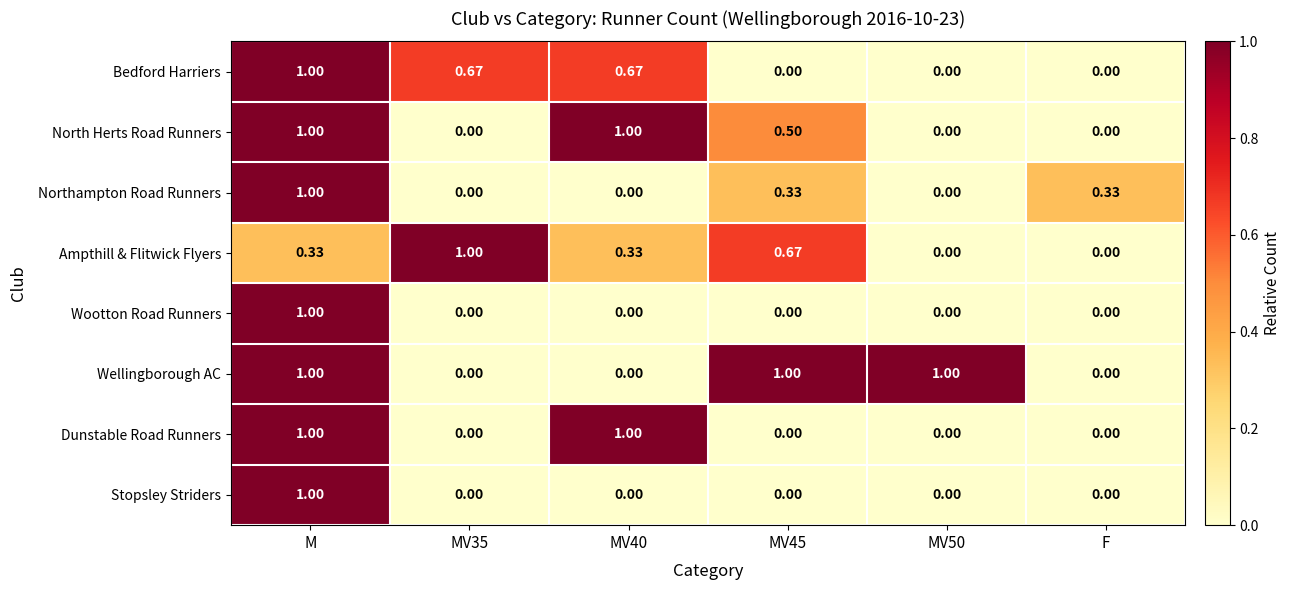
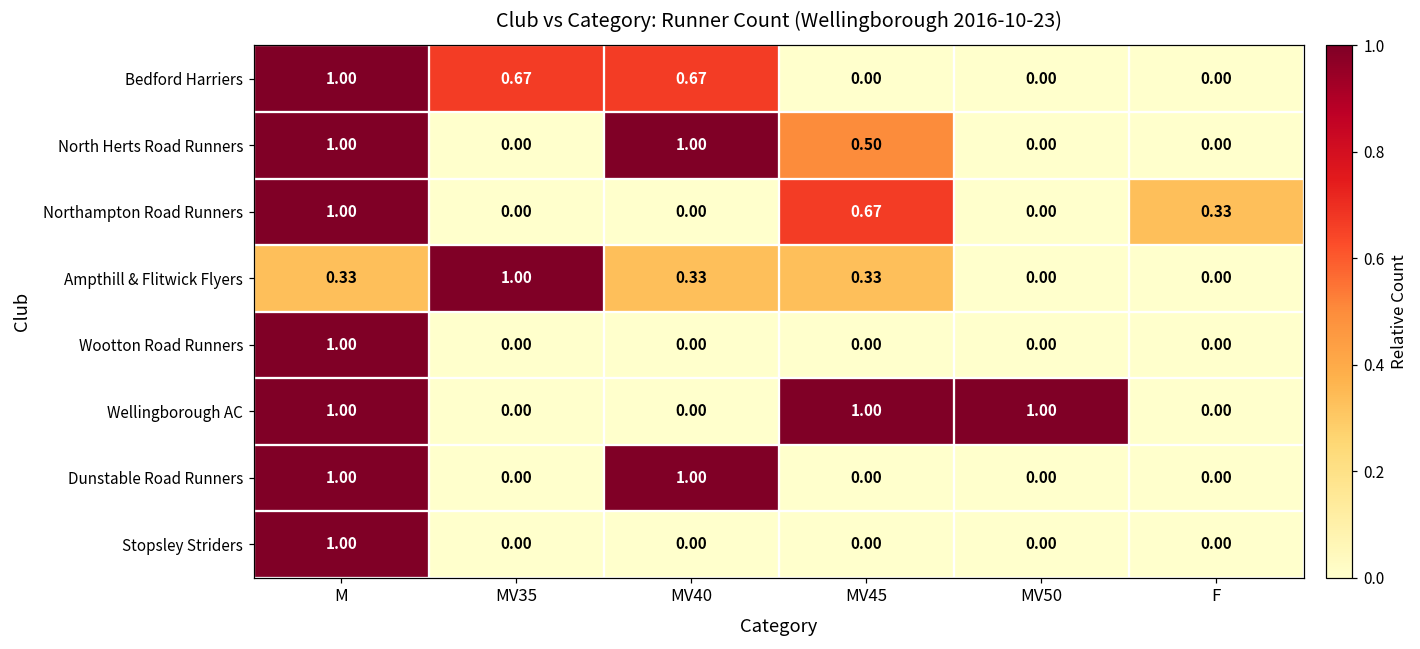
  {
    "Bedford Harriers": {
      "M": 1.00,
      "MV35": 0.67,
      "MV40": 0.67,
      "MV45": 0.00,
      "MV50": 0.00,
      "F": 0.00
    },
    "North Herts Road Runners": {
      "M": 1.00,
      "MV35": 0.00,
      "MV40": 1.00,
      "MV45": 0.50,
      "MV50": 0.00,
      "F": 0.00
    },
    "Northampton Road Runners": {
      "M": 1.00,
      "MV35": 0.00,
      "MV40": 0.00,
-     "MV45": 0.33,
+     "MV45": 0.67,
      "MV50": 0.00,
      "F": 0.33
    },
    "Ampthill & Flitwick Flyers": {
      "M": 0.33,
      "MV35": 1.00,
      "MV40": 0.33,
-     "MV45": 0.67,
+     "MV45": 0.33,
      "MV50": 0.00,
      "F": 0.00
    },
    "Wootton Road Runners": {
      "M": 1.00,
      "MV35": 0.00,
      "MV40": 0.00,
      "MV45": 0.00,
      "MV50": 0.00,
      "F": 0.00
    },
    "Wellingborough AC": {
      "M": 1.00,
      "MV35": 0.00,
      "MV40": 0.00,
      "MV45": 1.00,
      "MV50": 1.00,
      "F": 0.00
    },
    "Dunstable Road Runners": {
      "M": 1.00,
      "MV35": 0.00,
      "MV40": 1.00,
      "MV45": 0.00,
      "MV50": 0.00,
      "F": 0.00
    },
    "Stopsley Striders": {
      "M": 1.00,
      "MV35": 0.00,
      "MV40": 0.00,
      "MV45": 0.00,
      "MV50": 0.00,
      "F": 0.00
    }
  }
